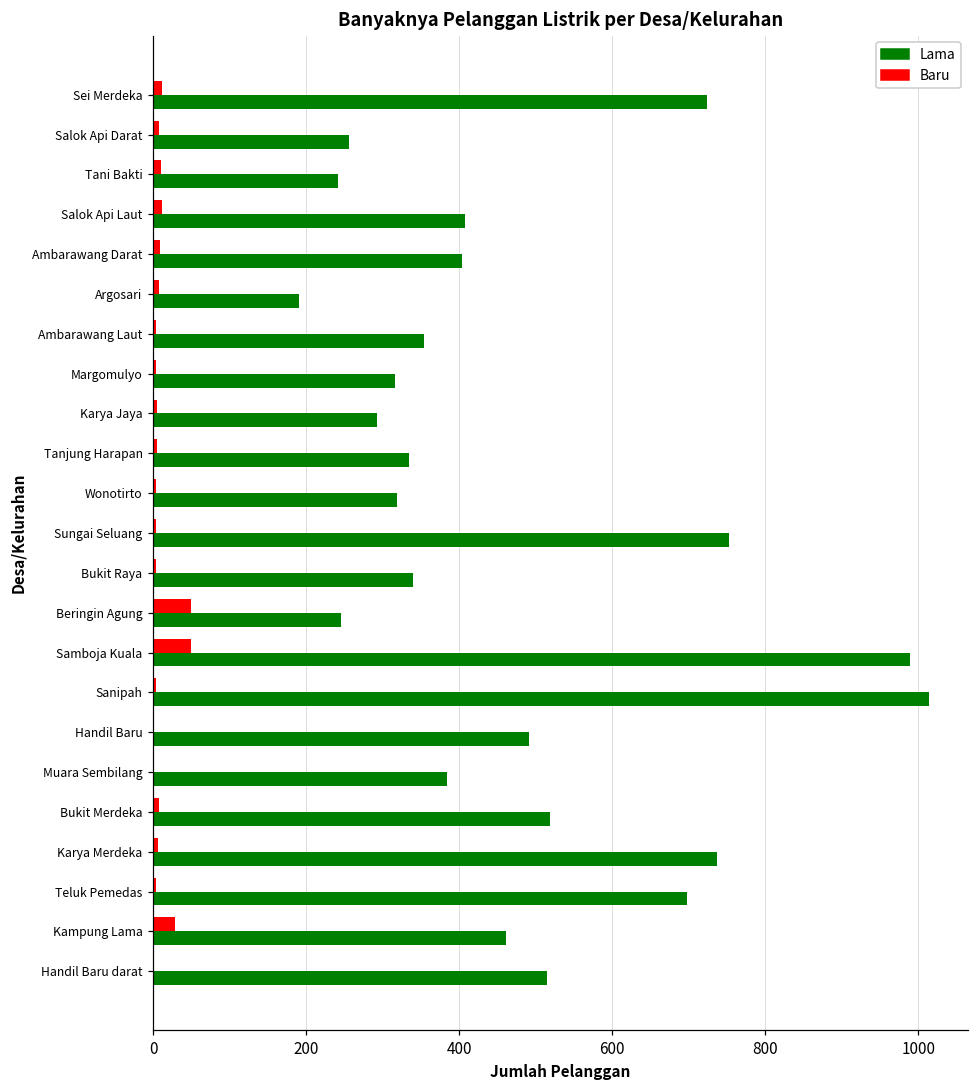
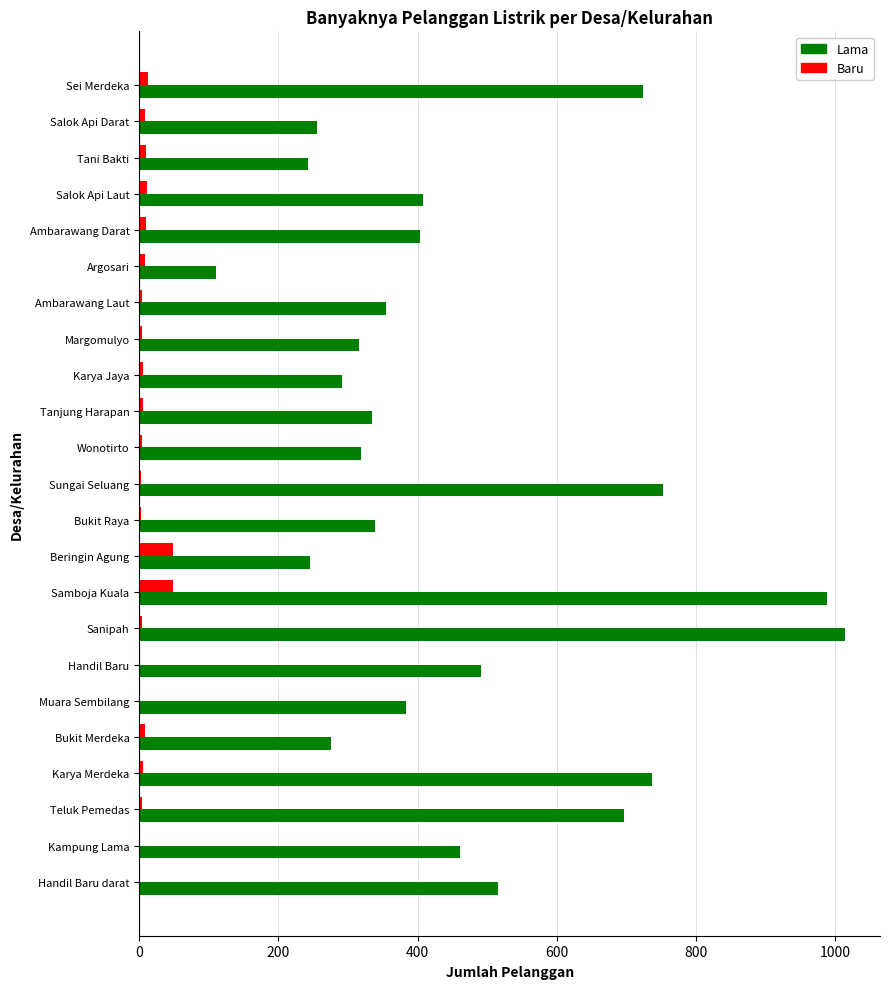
  {
    "Lama": {
      "Sei Merdeka": 720,
      "Salok Api Darat": 260,
      "Tani Bakti": 240,
      "Salok Api Laut": 410,
      "Ambarawang Darat": 400,
-     "Argosari": 190,
+     "Argosari": 110,
      "Ambarawang Laut": 350,
      "Margomulyo": 320,
      "Karya Jaya": 290,
      "Tanjung Harapan": 330,
      "Wonotirto": 320,
      "Sungai Seluang": 750,
      "Bukit Raya": 340,
      "Beringin Agung": 250,
      "Samboja Kuala": 990,
      "Sanipah": 1010,
      "Handil Baru": 490,
      "Muara Sembilang": 380,
-     "Bukit Merdeka": 520,
+     "Bukit Merdeka": 280,
      "Karya Merdeka": 740,
      "Teluk Pemedas": 700,
      "Kampung Lama": 460,
      "Handil Baru darat": 520
    },
    "Baru": {
      "Sei Merdeka": 10,
      "Salok Api Darat": 10,
      "Tani Bakti": 10,
      "Salok Api Laut": 10,
      "Ambarawang Darat": 10,
      "Argosari": 10,
      "Ambarawang Laut": 0,
      "Margomulyo": 0,
      "Karya Jaya": 10,
      "Tanjung Harapan": 10,
      "Wonotirto": 0,
      "Beringin Agung": 50,
      "Samboja Kuala": 50,
      "Sanipah": 0,
      "Handil Baru": 0,
      "Muara Sembilang": 0,
      "Bukit Merdeka": 10,
      "Karya Merdeka": 10,
      "Teluk Pemedas": 0,
-     "Kampung Lama": 30,
+     "Kampung Lama": 0,
      "Handil Baru darat": 0
    }
  }
